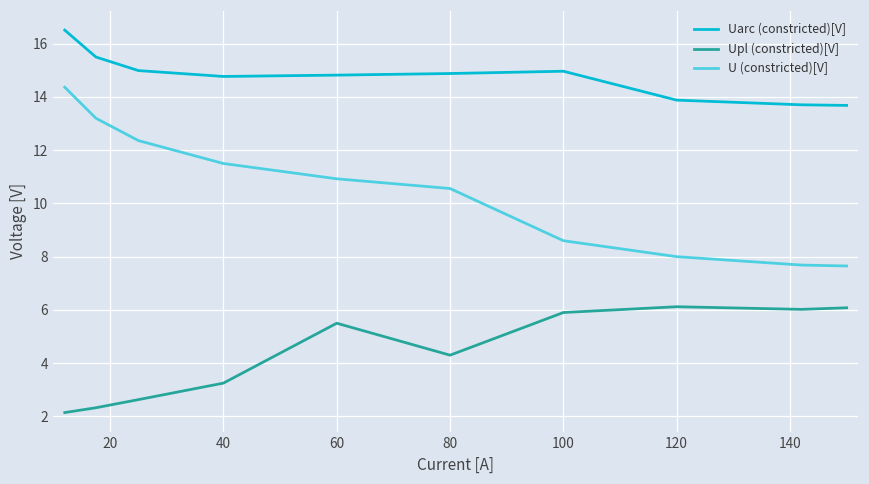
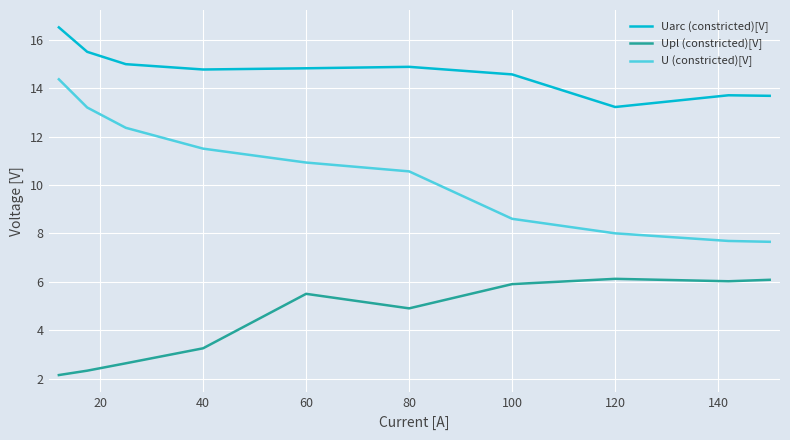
  {
    "Uarc (constricted)[V]": {
      "40": 14.8,
      "60": 14.8,
      "80": 14.9,
-     "100": 15.0,
-     "120": 13.9
+     "100": 14.6,
+     "120": 13.2
    },
    "Upl (constricted)[V]": {
      "40": 3.3,
      "60": 5.5,
-     "80": 4.3,
+     "80": 4.9,
      "100": 5.9,
      "120": 6.1
    },
    "U (constricted)[V]": {
      "40": 11.5,
      "60": 10.9,
      "80": 10.6,
      "100": 8.6,
      "120": 8.0
    }
  }
